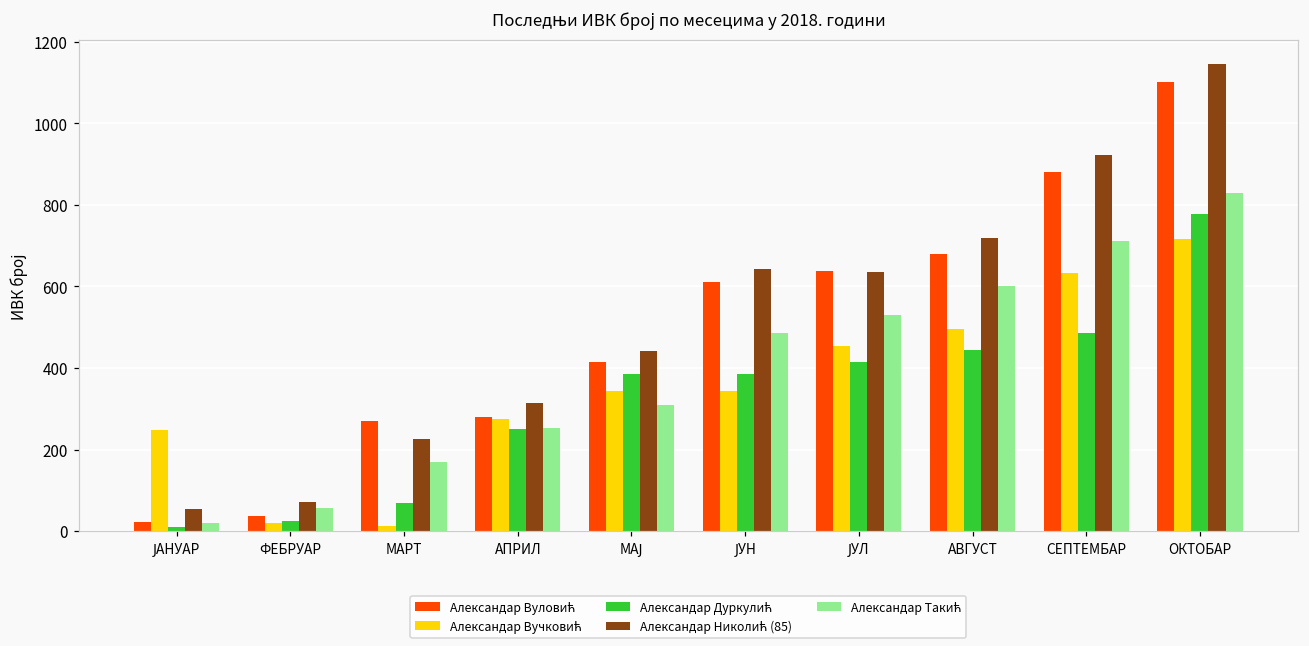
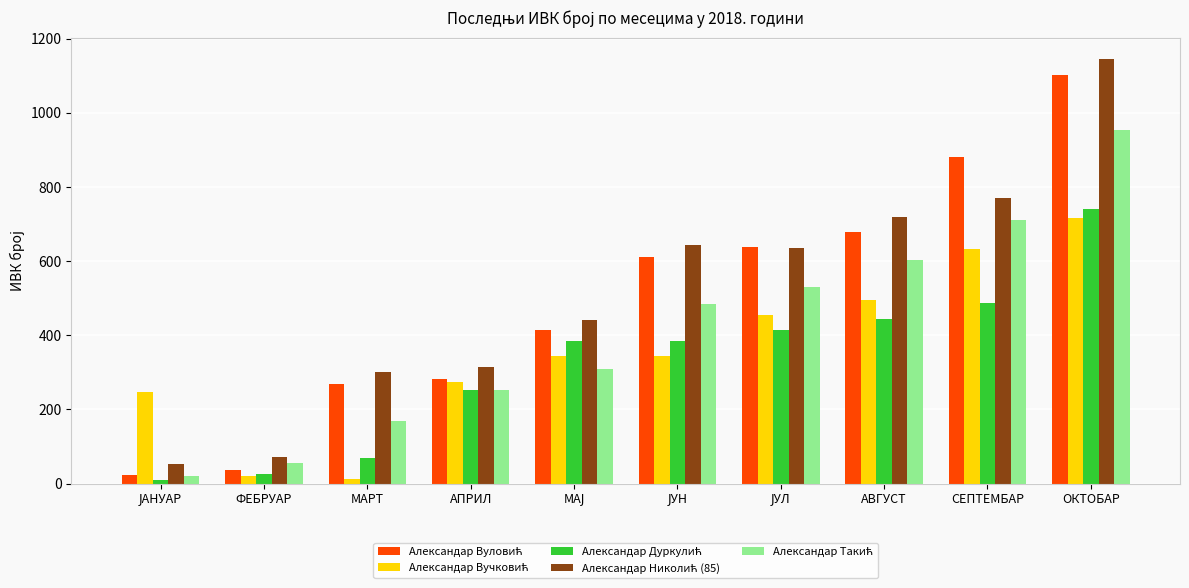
  {
    "Александар Вуловић": {
      "ЈАНУАР": 20,
      "ФЕБРУАР": 40,
      "МАРТ": 270,
      "АПРИЛ": 280,
      "МАЈ": 420,
      "ЈУН": 610,
      "ЈУЛ": 640,
      "АВГУСТ": 680,
      "СЕПТЕМБАР": 880,
      "ОКТОБАР": 1100
    },
    "Александар Вучковић": {
      "ЈАНУАР": 250,
      "ФЕБРУАР": 20,
      "МАРТ": 10,
      "АПРИЛ": 270,
      "МАЈ": 340,
      "ЈУН": 340,
      "ЈУЛ": 460,
      "АВГУСТ": 500,
      "СЕПТЕМБАР": 630,
      "ОКТОБАР": 720
    },
    "Александар Дуркулић": {
      "ЈАНУАР": 10,
      "ФЕБРУАР": 30,
      "МАРТ": 70,
      "АПРИЛ": 250,
      "МАЈ": 390,
      "ЈУН": 390,
      "ЈУЛ": 410,
      "АВГУСТ": 440,
      "СЕПТЕМБАР": 490,
-     "ОКТОБАР": 780
+     "ОКТОБАР": 740
    },
    "Александар Николић (85)": {
      "ЈАНУАР": 50,
      "ФЕБРУАР": 70,
-     "МАРТ": 230,
+     "МАРТ": 300,
      "АПРИЛ": 320,
      "МАЈ": 440,
      "ЈУН": 640,
      "ЈУЛ": 640,
      "АВГУСТ": 720,
-     "СЕПТЕМБАР": 920,
+     "СЕПТЕМБАР": 770,
      "ОКТОБАР": 1150
    },
    "Александар Такић": {
      "ЈАНУАР": 20,
      "ФЕБРУАР": 60,
      "МАРТ": 170,
      "АПРИЛ": 250,
      "МАЈ": 310,
      "ЈУН": 490,
      "ЈУЛ": 530,
      "АВГУСТ": 600,
      "СЕПТЕМБАР": 710,
-     "ОКТОБАР": 830
+     "ОКТОБАР": 960
    }
  }
